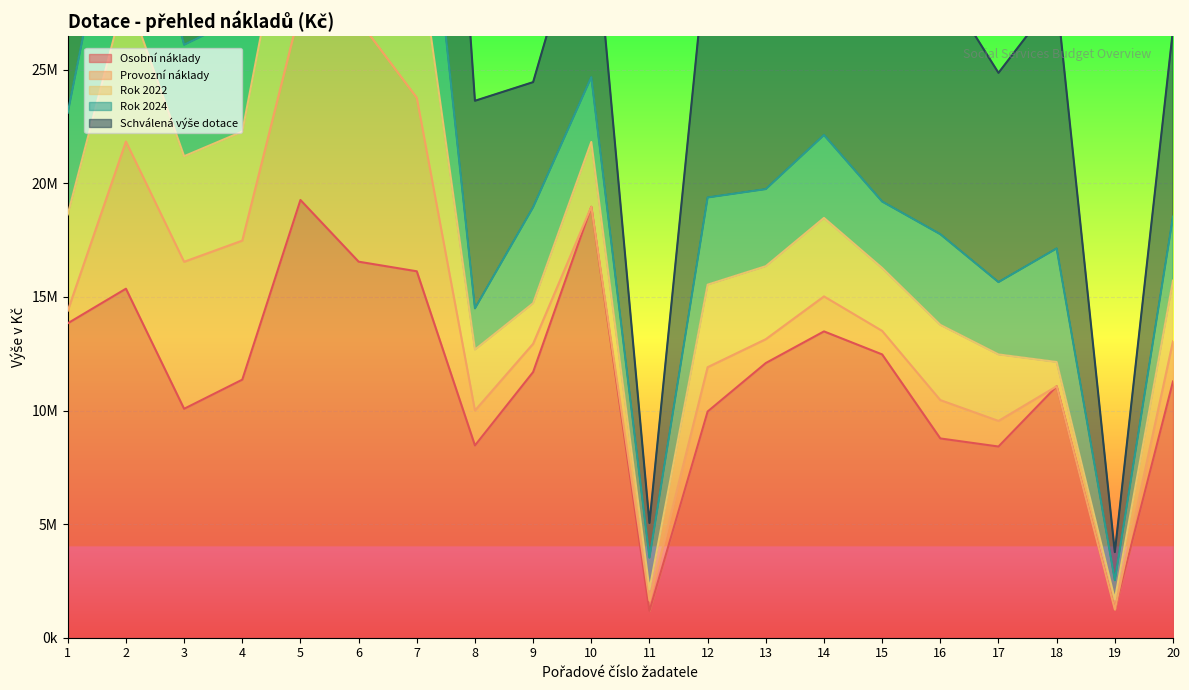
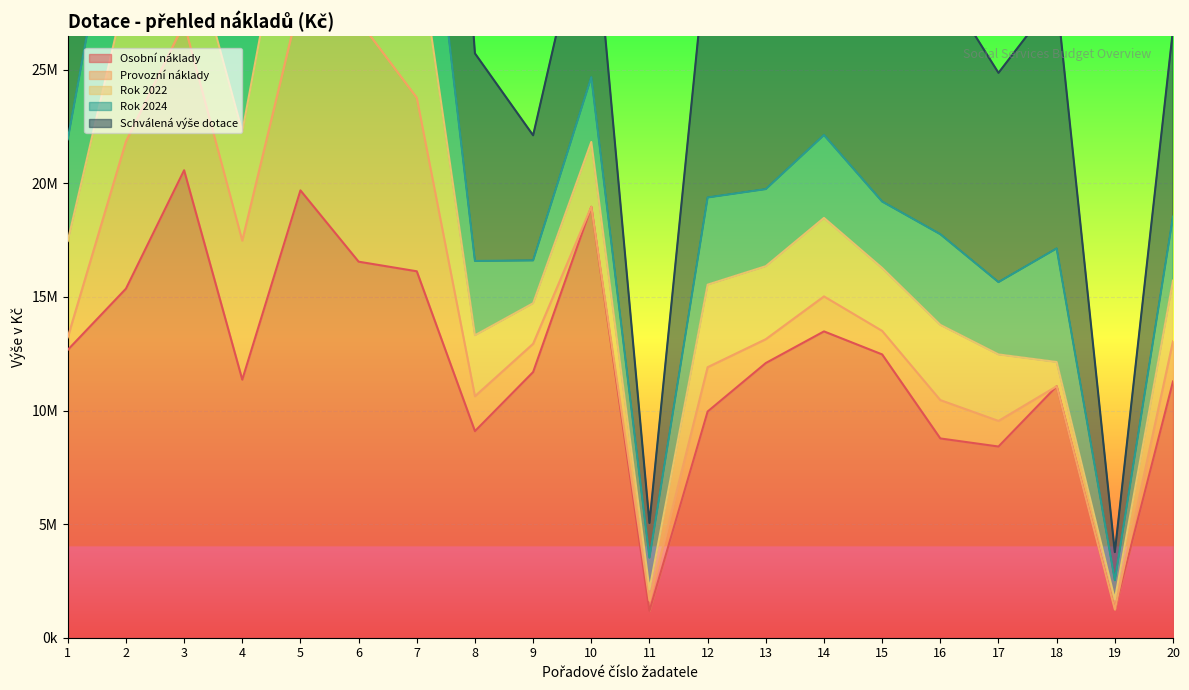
  {
    "Osobní náklady": {
-     "1": 13800000,
+     "1": 12700000,
      "2": 15400000,
-     "3": 10100000,
+     "3": 20600000,
      "4": 11400000,
-     "5": 19300000,
+     "5": 19700000,
      "6": 16600000,
      "7": 16100000,
-     "8": 8500000,
+     "8": 9100000,
      "9": 11700000,
      "11": 1200000,
      "12": 10000000,
      "13": 12100000,
      "14": 13500000,
      "15": 12500000,
      "16": 8800000,
      "17": 8400000,
      "20": 11300000
    },
    "Rok 2024": {
      "1": 4500000,
-     "8": 1800000,
-     "9": 4200000,
+     "8": 3300000,
+     "9": 1900000,
      "10": 2900000,
      "11": 1400000,
      "12": 3800000,
      "13": 3400000,
      "14": 3600000,
      "15": 2900000,
      "16": 4000000,
      "17": 3200000,
      "18": 5000000,
      "19": 800000,
      "20": 2800000
    },
    "Schválená výše dotace": {
      "8": 9100000,
      "9": 5500000,
      "11": 1500000,
      "17": 9200000,
      "19": 1200000
    }
  }
